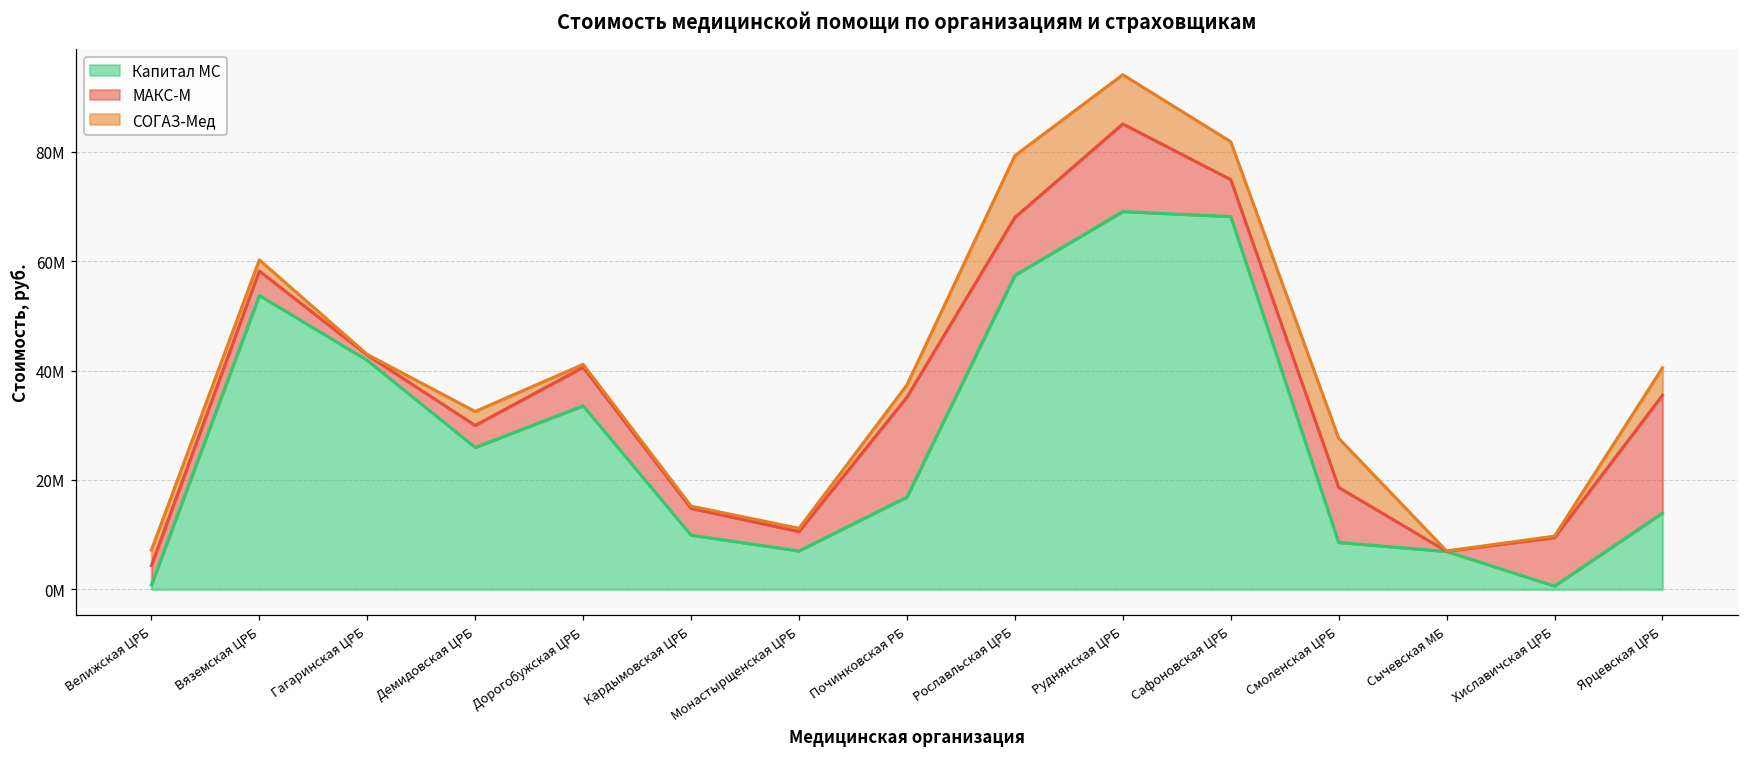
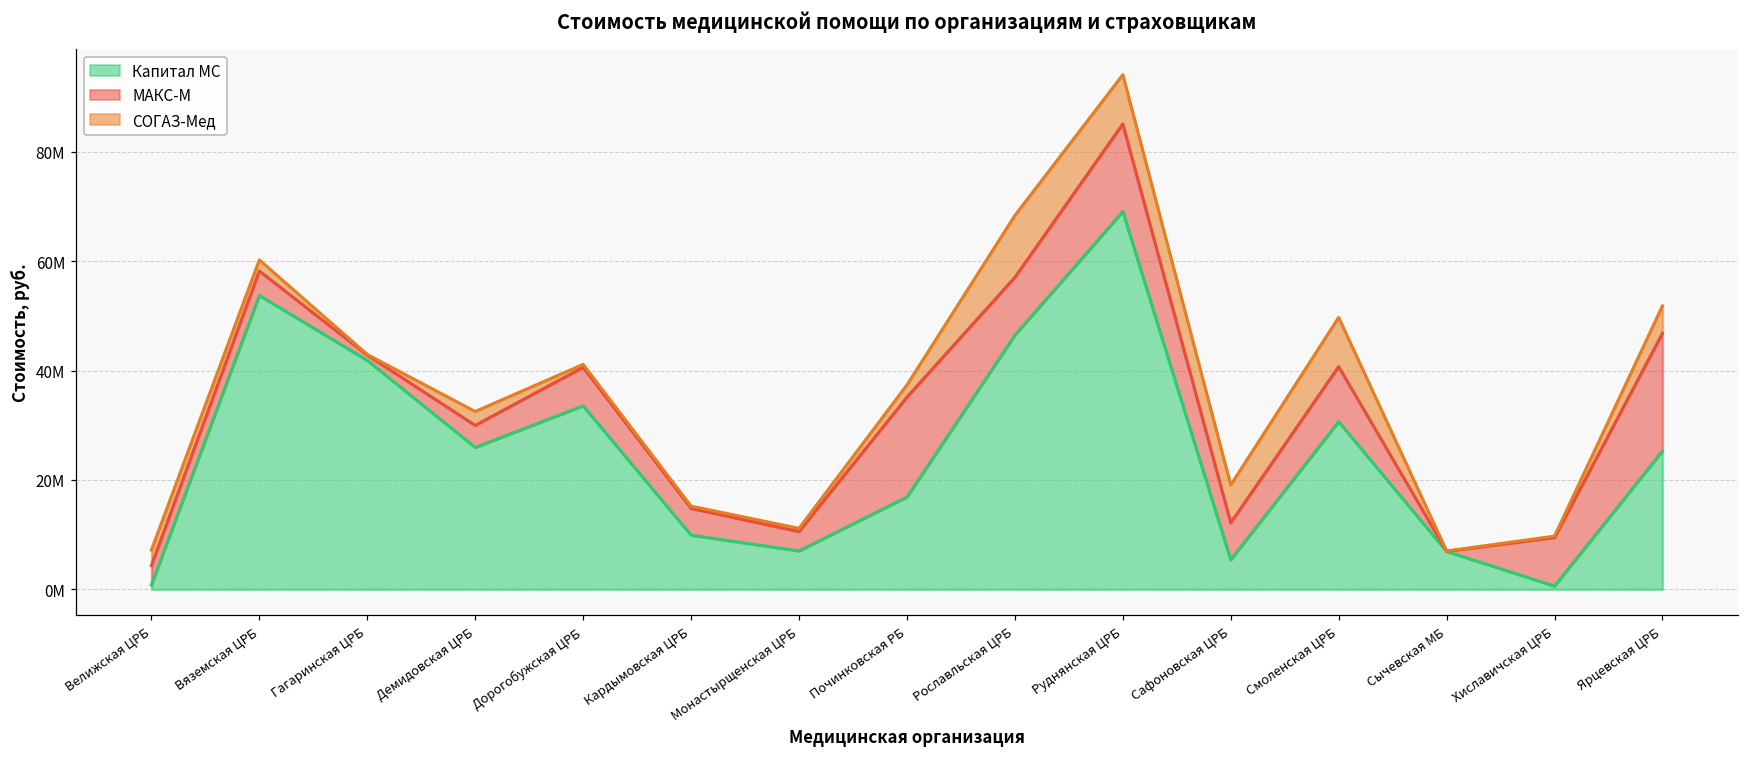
  {
    "Капитал МС": {
      "Велижская ЦРБ": 1000000,
      "Вяземская ЦРБ": 54000000,
      "Гагаринская ЦРБ": 42000000,
      "Демидовская ЦРБ": 26000000,
      "Дорогобужская ЦРБ": 34000000,
      "Кардымовская ЦРБ": 10000000,
      "Монастырщенская ЦРБ": 7000000,
      "Починковская РБ": 17000000,
-     "Рославльская ЦРБ": 57000000,
+     "Рославльская ЦРБ": 46000000,
      "Руднянская ЦРБ": 69000000,
-     "Сафоновская ЦРБ": 68000000,
-     "Смоленская ЦРБ": 9000000,
+     "Сафоновская ЦРБ": 5000000,
+     "Смоленская ЦРБ": 31000000,
      "Хиславичская ЦРБ": 1000000,
-     "Ярцевская ЦРБ": 14000000
+     "Ярцевская ЦРБ": 25000000
    }
  }
